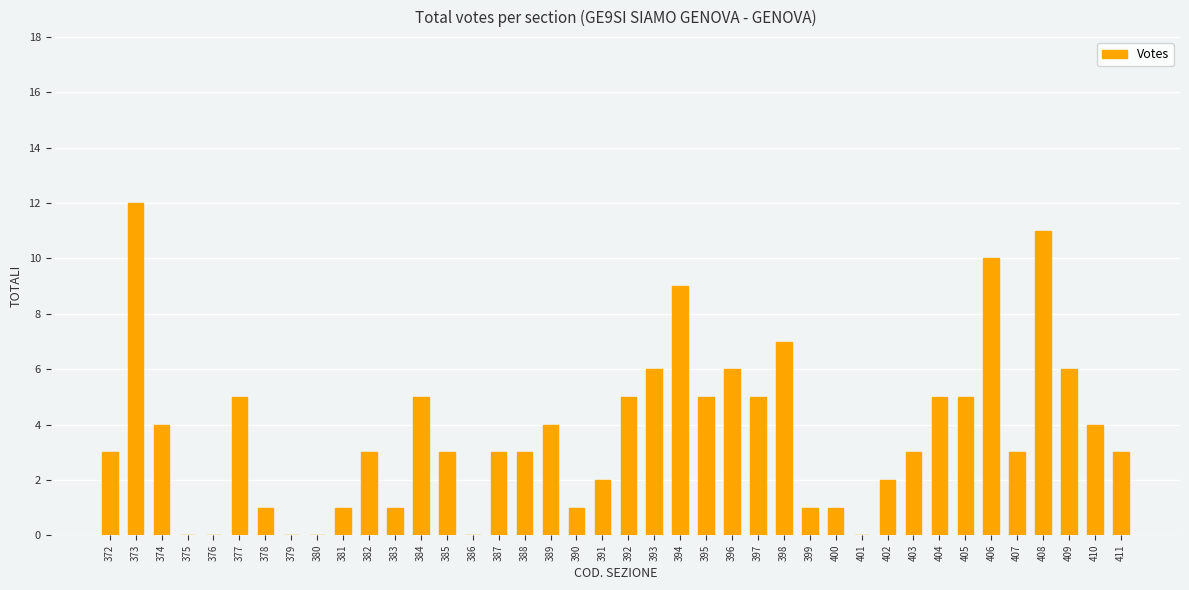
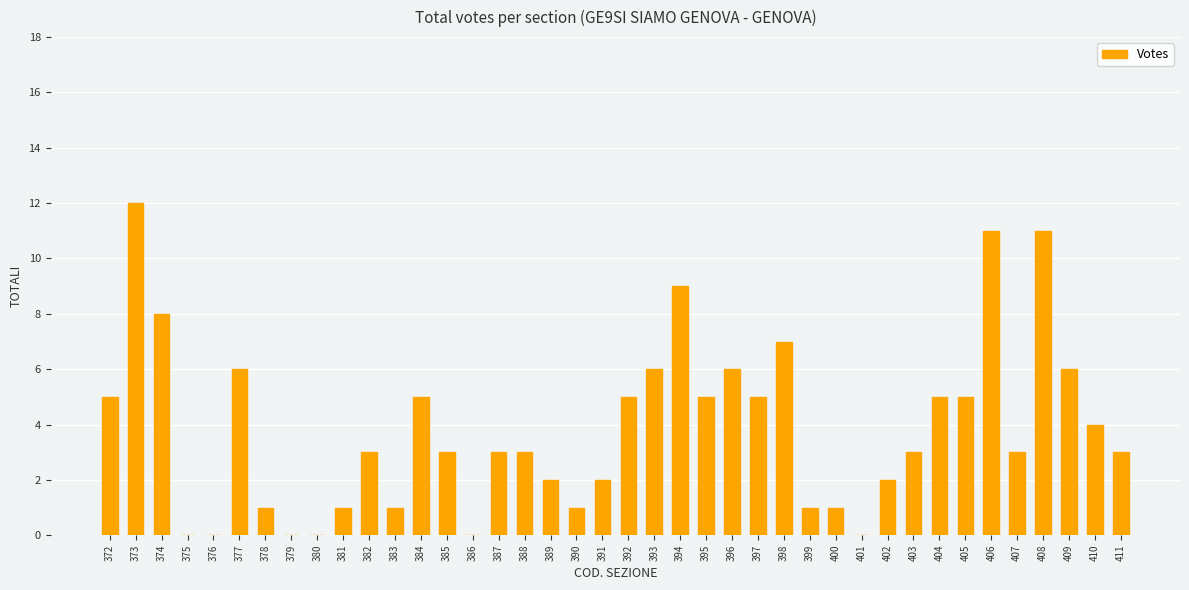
  {
-   "372": 3,
+   "372": 5,
    "373": 12,
-   "374": 4,
+   "374": 8,
    "375": 0,
    "376": 0,
-   "377": 5,
+   "377": 6,
    "378": 1,
    "379": 0,
    "380": 0,
    "381": 1,
    "382": 3,
    "383": 1,
    "384": 5,
    "385": 3,
    "386": 0,
    "387": 3,
    "388": 3,
-   "389": 4,
+   "389": 2,
    "390": 1,
    "391": 2,
    "392": 5,
    "393": 6,
    "394": 9,
    "395": 5,
    "396": 6,
    "397": 5,
    "398": 7,
    "399": 1,
    "400": 1,
    "401": 0,
    "402": 2,
    "403": 3,
    "404": 5,
    "405": 5,
-   "406": 10,
+   "406": 11,
    "407": 3,
    "408": 11,
    "409": 6,
    "410": 4,
    "411": 3
  }
